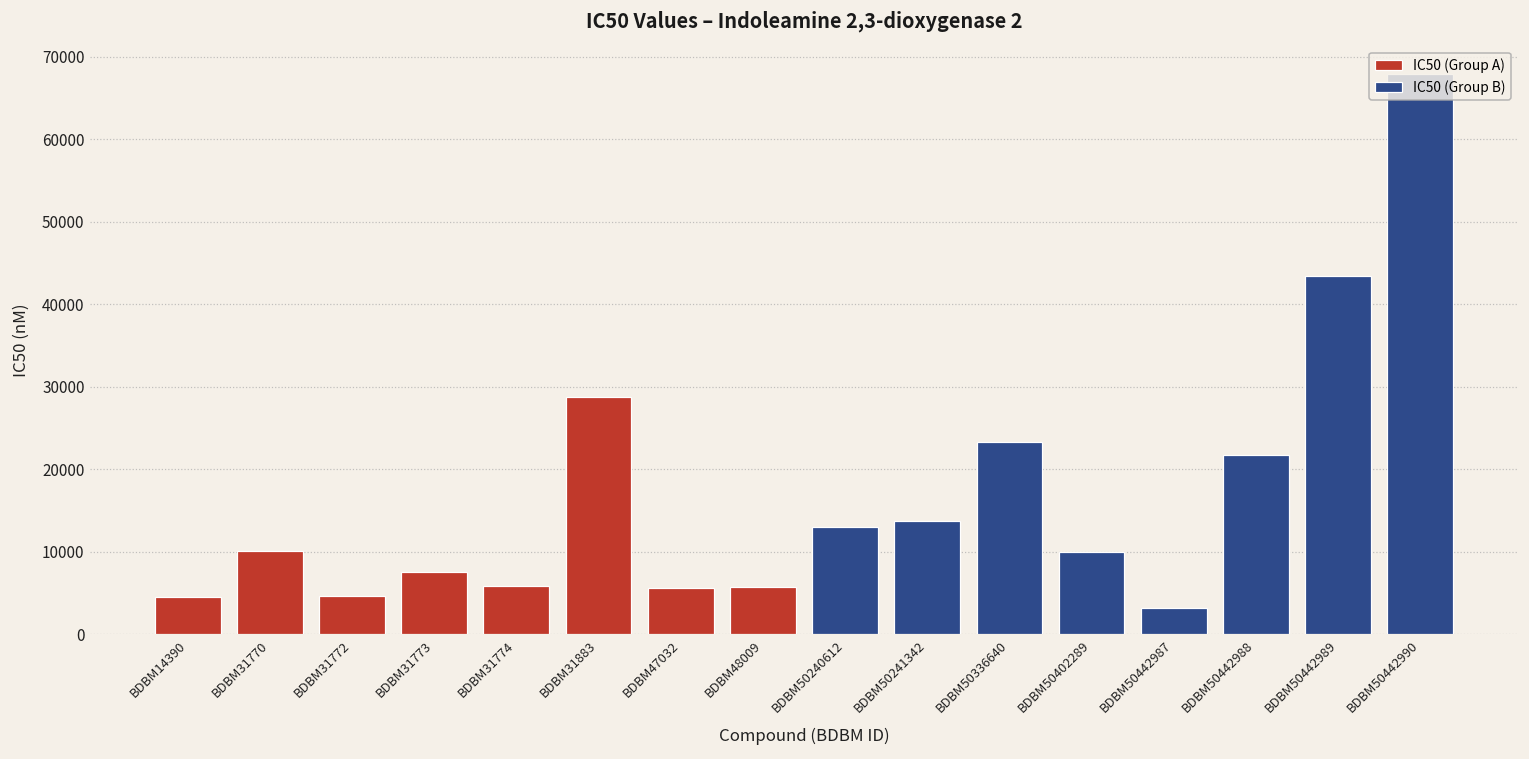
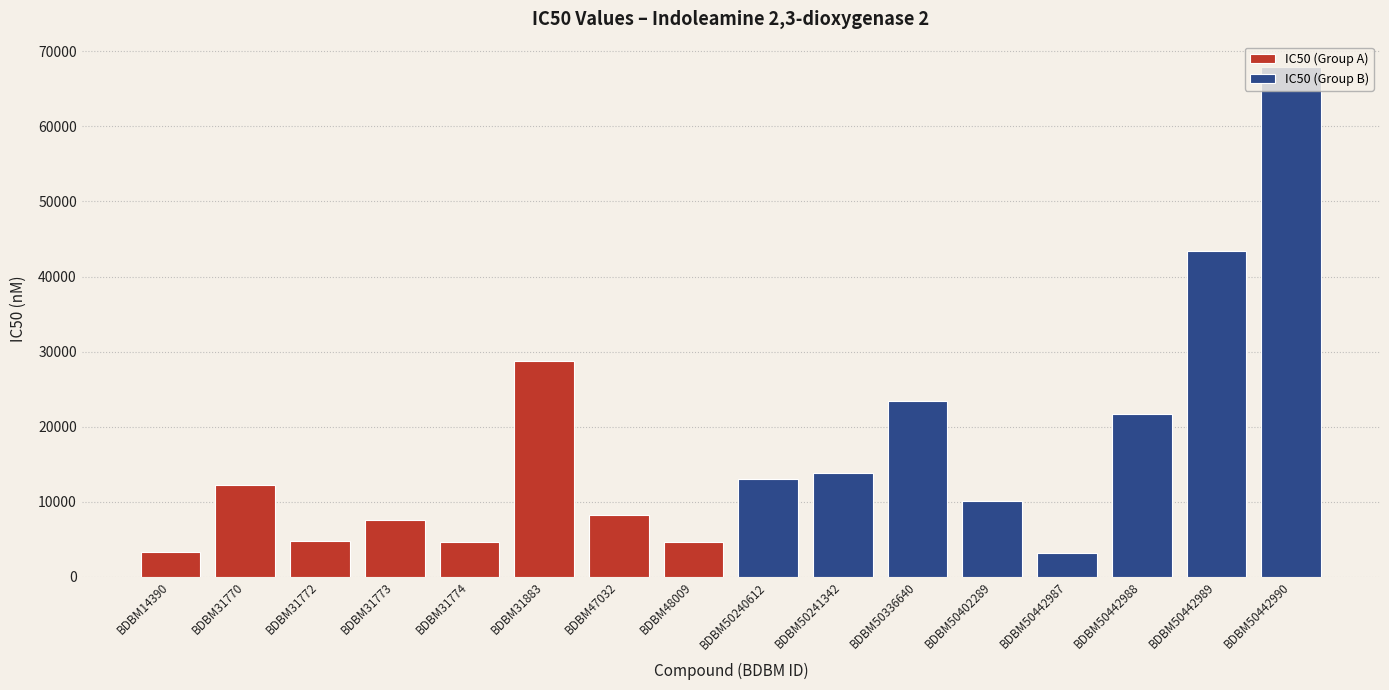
  {
    "IC50 (Group A)": {
-     "BDBM14390": 5000,
-     "BDBM31770": 10000,
+     "BDBM14390": 3000,
+     "BDBM31770": 12000,
      "BDBM31772": 5000,
      "BDBM31773": 8000,
-     "BDBM31774": 6000,
+     "BDBM31774": 5000,
      "BDBM31883": 29000,
-     "BDBM47032": 6000,
-     "BDBM48009": 6000
+     "BDBM47032": 8000,
+     "BDBM48009": 5000
    },
    "IC50 (Group B)": {
      "BDBM50240612": 13000,
      "BDBM50241342": 14000,
      "BDBM50336640": 23000,
      "BDBM50402289": 10000,
      "BDBM50442987": 3000,
      "BDBM50442988": 22000,
      "BDBM50442989": 43000
    }
  }
